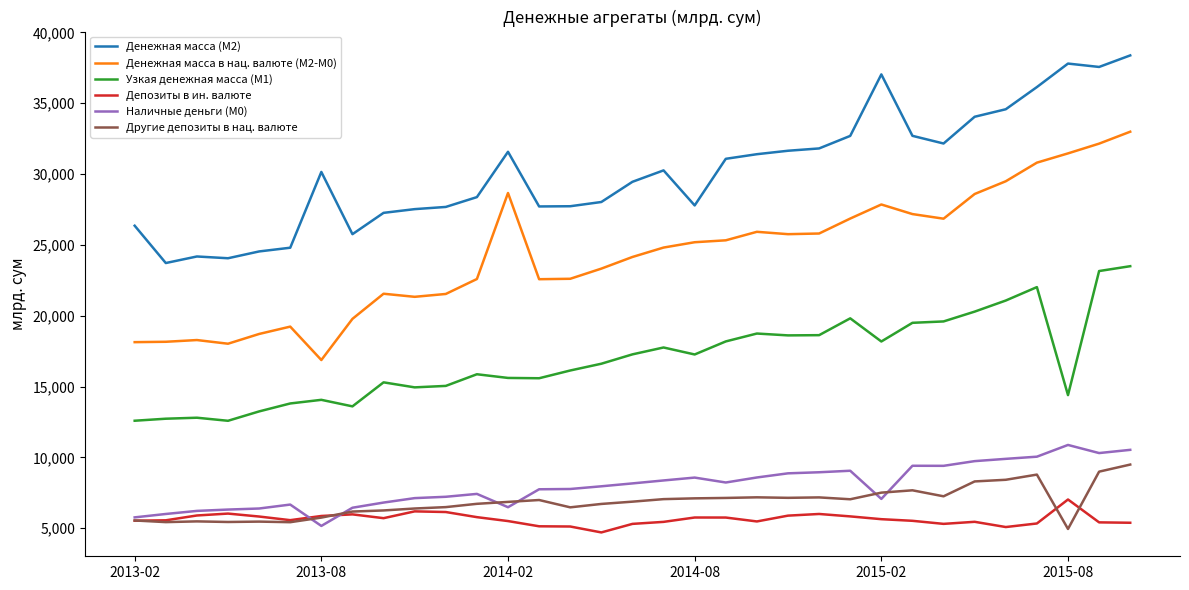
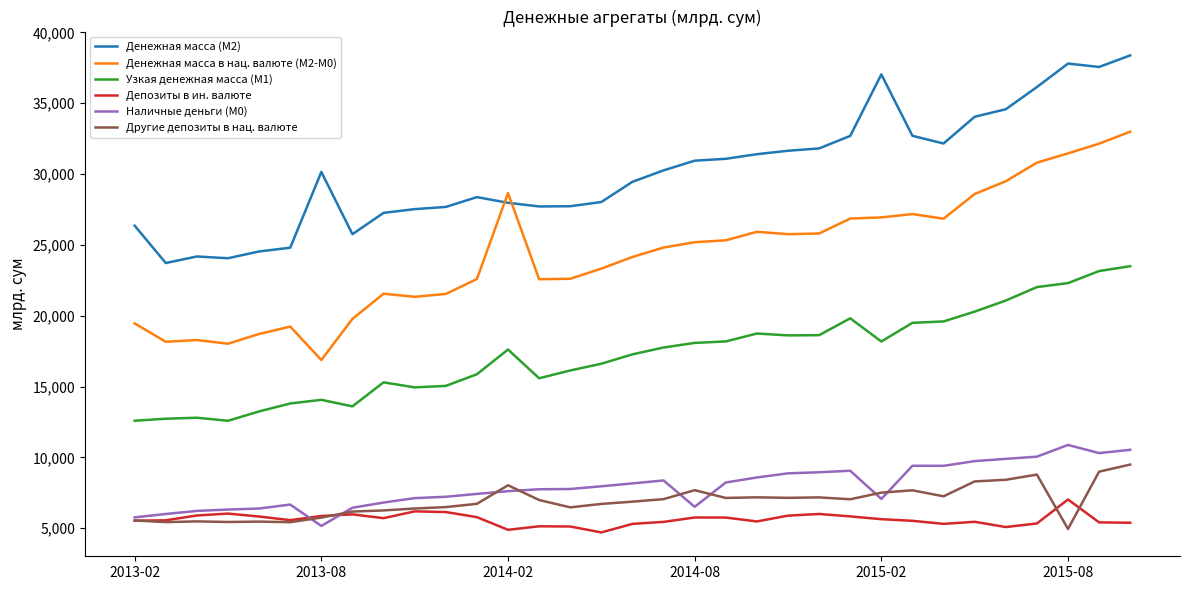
  {
    "Денежная масса (М2)": {
      "2013-02": "26,400",
      "2013-08": "30,200",
-     "2014-02": "31,600",
-     "2014-08": "27,800",
+     "2014-02": "28,000",
+     "2014-08": "30,900",
      "2015-02": "37,000",
      "2015-08": "37,800"
    },
    "Денежная масса в нац. валюте (М2-М0)": {
-     "2013-02": "18,100",
+     "2013-02": "19,500",
      "2013-08": "16,900",
      "2014-02": "28,700",
      "2014-08": "25,200",
-     "2015-02": "27,900",
+     "2015-02": "26,900",
      "2015-08": "31,500"
    },
    "Узкая денежная масса (M1)": {
      "2013-02": "12,600",
      "2013-08": "14,100",
-     "2014-02": "15,600",
-     "2014-08": "17,300",
+     "2014-02": "17,600",
+     "2014-08": "18,100",
      "2015-02": "18,200",
-     "2015-08": "14,400"
+     "2015-08": "22,300"
    },
    "Депозиты в ин. валюте": {
-     "2014-02": "5,500",
+     "2014-02": "4,900",
      "2014-08": "5,800",
      "2015-02": "5,600",
      "2015-08": "7,000"
    },
    "Наличные деньги (М0)": {
      "2013-02": "5,800",
      "2013-08": "5,200",
-     "2014-02": "6,500",
-     "2014-08": "8,600",
+     "2014-02": "7,600",
+     "2014-08": "6,500",
      "2015-02": "7,100",
      "2015-08": "10,900"
    },
    "Другие депозиты в нац. валюте": {
-     "2014-02": "6,900",
-     "2014-08": "7,100",
+     "2014-02": "8,000",
+     "2014-08": "7,700",
      "2015-02": "7,500",
      "2015-08": "4,900"
    }
  }
